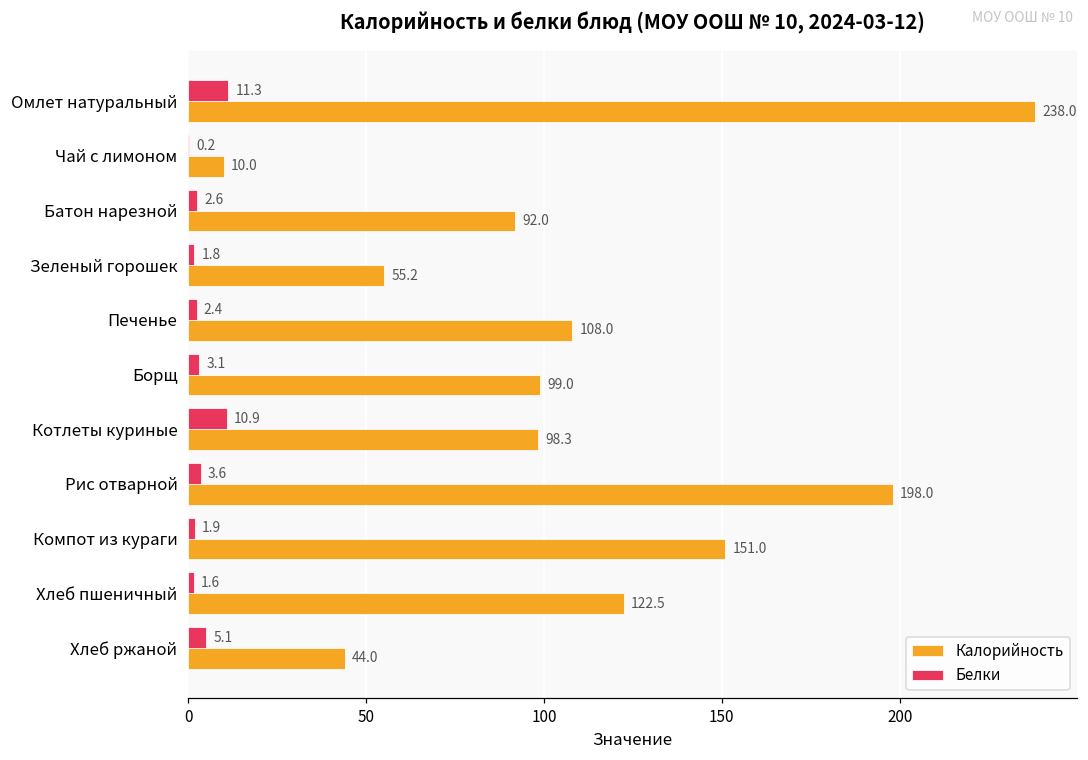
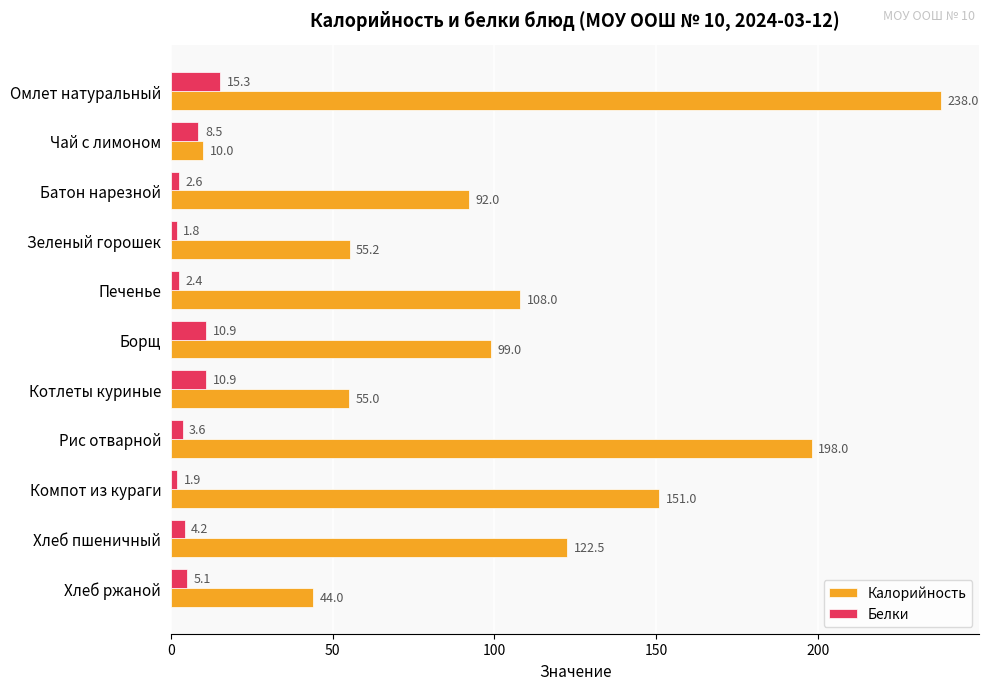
  {
    "Калорийность": {
      "Омлет натуральный": 238.0,
      "Чай с лимоном": 10.0,
      "Батон нарезной": 92.0,
      "Зеленый горошек": 55.2,
      "Печенье": 108.0,
      "Борщ": 99.0,
-     "Котлеты куриные": 98.3,
+     "Котлеты куриные": 55.0,
      "Рис отварной": 198.0,
      "Компот из кураги": 151.0,
      "Хлеб пшеничный": 122.5,
      "Хлеб ржаной": 44.0
    },
    "Белки": {
-     "Омлет натуральный": 11.3,
-     "Чай с лимоном": 0.2,
+     "Омлет натуральный": 15.3,
+     "Чай с лимоном": 8.5,
      "Батон нарезной": 2.6,
      "Зеленый горошек": 1.8,
      "Печенье": 2.4,
-     "Борщ": 3.1,
+     "Борщ": 10.9,
      "Котлеты куриные": 10.9,
      "Рис отварной": 3.6,
      "Компот из кураги": 1.9,
-     "Хлеб пшеничный": 1.6,
+     "Хлеб пшеничный": 4.2,
      "Хлеб ржаной": 5.1
    }
  }
